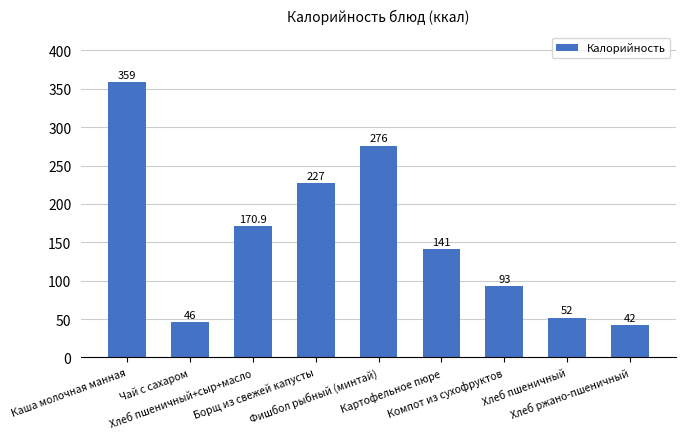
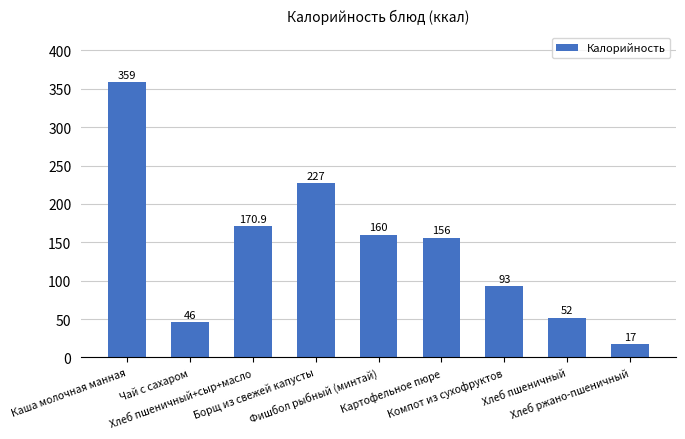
  {
    "Каша молочная манная": 359,
    "Чай с сахаром": 46,
    "Хлеб пшеничный+сыр+масло": 170.9,
    "Борщ из свежей капусты": 227,
-   "Фишбол рыбный (минтай)": 276,
-   "Картофельное пюре": 141,
+   "Фишбол рыбный (минтай)": 160,
+   "Картофельное пюре": 156,
    "Компот из сухофруктов": 93,
    "Хлеб пшеничный": 52,
-   "Хлеб ржано-пшеничный": 42
+   "Хлеб ржано-пшеничный": 17
  }
